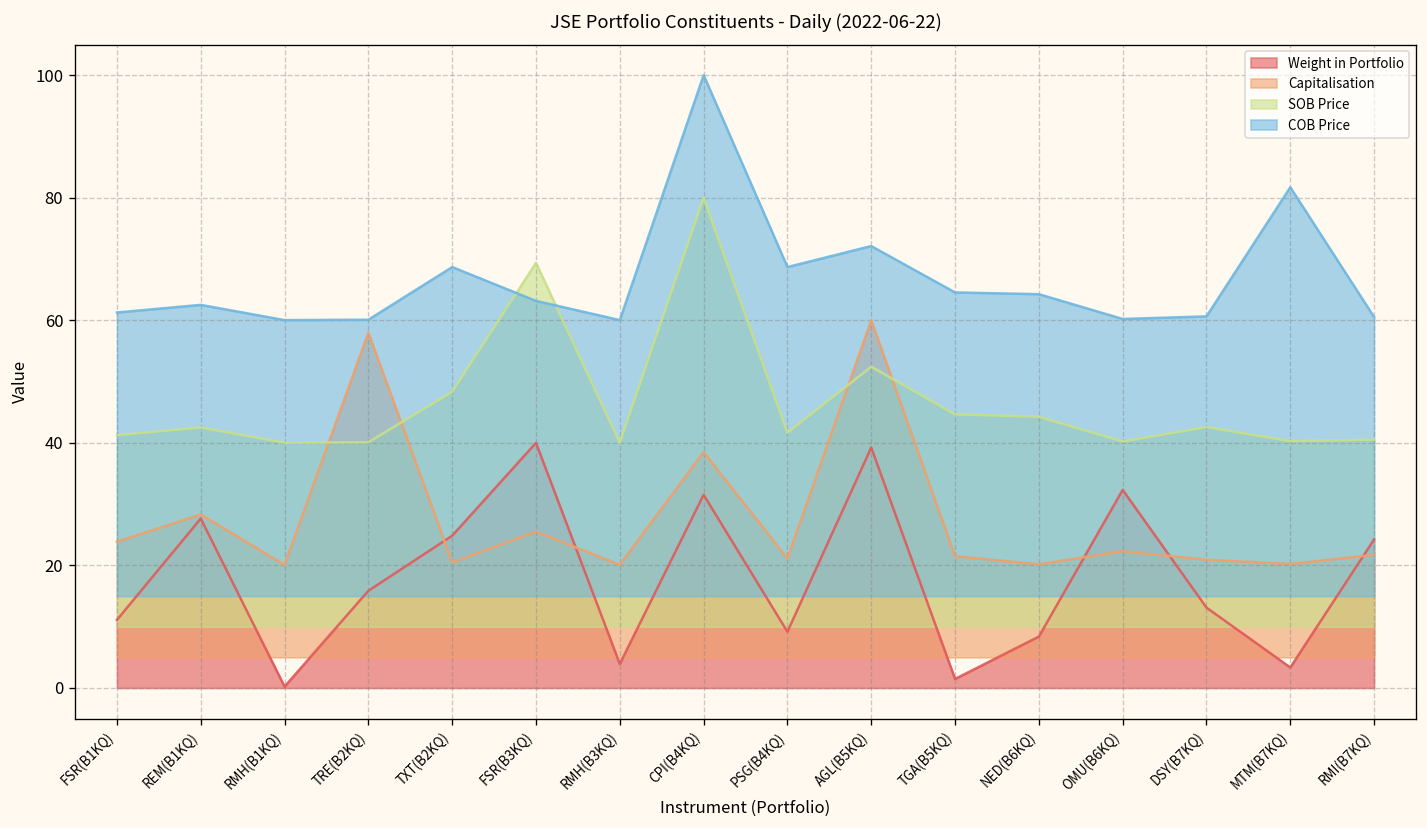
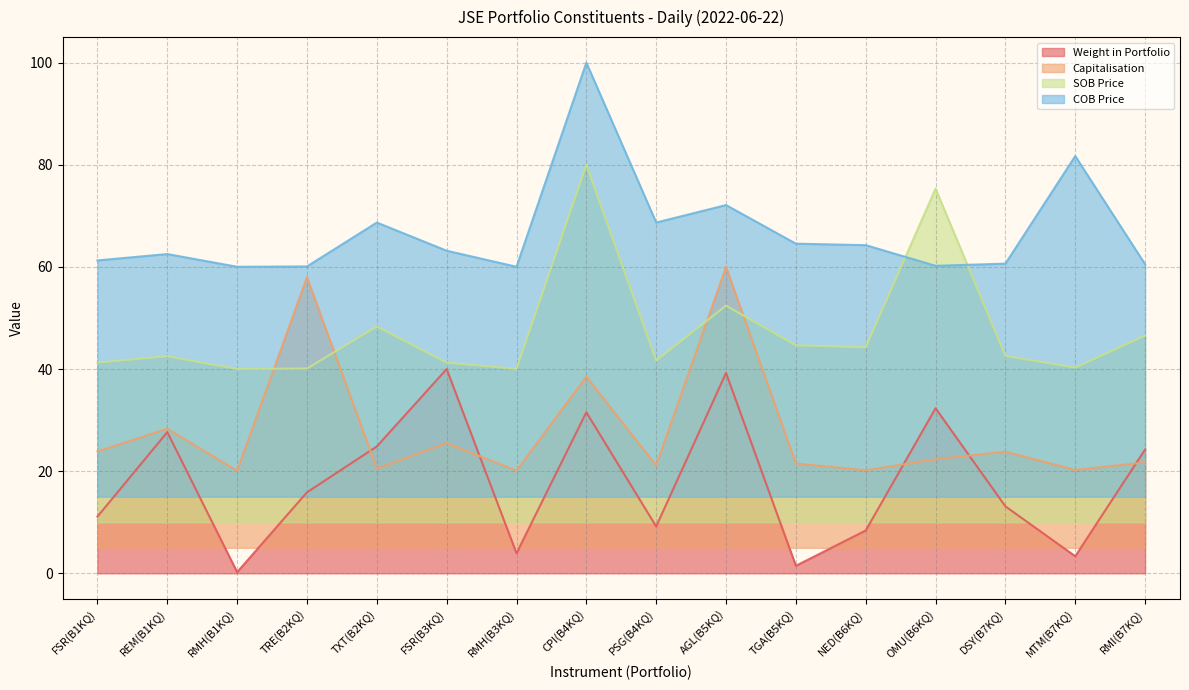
  {
    "Weight in Portfolio": {
      "FSR(B1KQ)": 11,
      "REM(B1KQ)": 28,
      "RMH(B1KQ)": 0,
      "TRE(B2KQ)": 16,
      "TXT(B2KQ)": 25,
      "FSR(B3KQ)": 40,
      "RMH(B3KQ)": 4,
      "CPI(B4KQ)": 32,
      "PSG(B4KQ)": 9,
      "AGL(B5KQ)": 39,
      "TGA(B5KQ)": 1,
      "NED(B6KQ)": 8,
      "OMU(B6KQ)": 32,
      "DSY(B7KQ)": 13,
      "MTM(B7KQ)": 3,
      "RMI(B7KQ)": 24
    },
    "Capitalisation": {
      "FSR(B1KQ)": 24,
      "REM(B1KQ)": 28,
      "RMH(B1KQ)": 20,
      "TRE(B2KQ)": 58,
      "TXT(B2KQ)": 20,
      "FSR(B3KQ)": 26,
      "RMH(B3KQ)": 20,
      "CPI(B4KQ)": 38,
      "PSG(B4KQ)": 21,
      "AGL(B5KQ)": 60,
      "TGA(B5KQ)": 22,
      "NED(B6KQ)": 20,
      "OMU(B6KQ)": 22,
-     "DSY(B7KQ)": 21,
+     "DSY(B7KQ)": 24,
      "MTM(B7KQ)": 20,
      "RMI(B7KQ)": 22
    },
    "SOB Price": {
      "FSR(B1KQ)": 41,
      "REM(B1KQ)": 43,
      "RMH(B1KQ)": 40,
      "TRE(B2KQ)": 40,
      "TXT(B2KQ)": 48,
-     "FSR(B3KQ)": 69,
+     "FSR(B3KQ)": 41,
      "RMH(B3KQ)": 40,
      "CPI(B4KQ)": 80,
      "PSG(B4KQ)": 42,
      "AGL(B5KQ)": 52,
      "TGA(B5KQ)": 45,
      "NED(B6KQ)": 44,
-     "OMU(B6KQ)": 40,
+     "OMU(B6KQ)": 75,
      "DSY(B7KQ)": 43,
      "MTM(B7KQ)": 40,
-     "RMI(B7KQ)": 41
+     "RMI(B7KQ)": 47
    },
    "COB Price": {
      "FSR(B1KQ)": 61,
      "REM(B1KQ)": 63,
      "RMH(B1KQ)": 60,
      "TRE(B2KQ)": 60,
      "TXT(B2KQ)": 69,
      "FSR(B3KQ)": 63,
      "RMH(B3KQ)": 60,
      "CPI(B4KQ)": 100,
      "PSG(B4KQ)": 69,
      "AGL(B5KQ)": 72,
      "TGA(B5KQ)": 65,
      "NED(B6KQ)": 64,
      "OMU(B6KQ)": 60,
      "DSY(B7KQ)": 61,
      "MTM(B7KQ)": 82,
      "RMI(B7KQ)": 61
    }
  }
